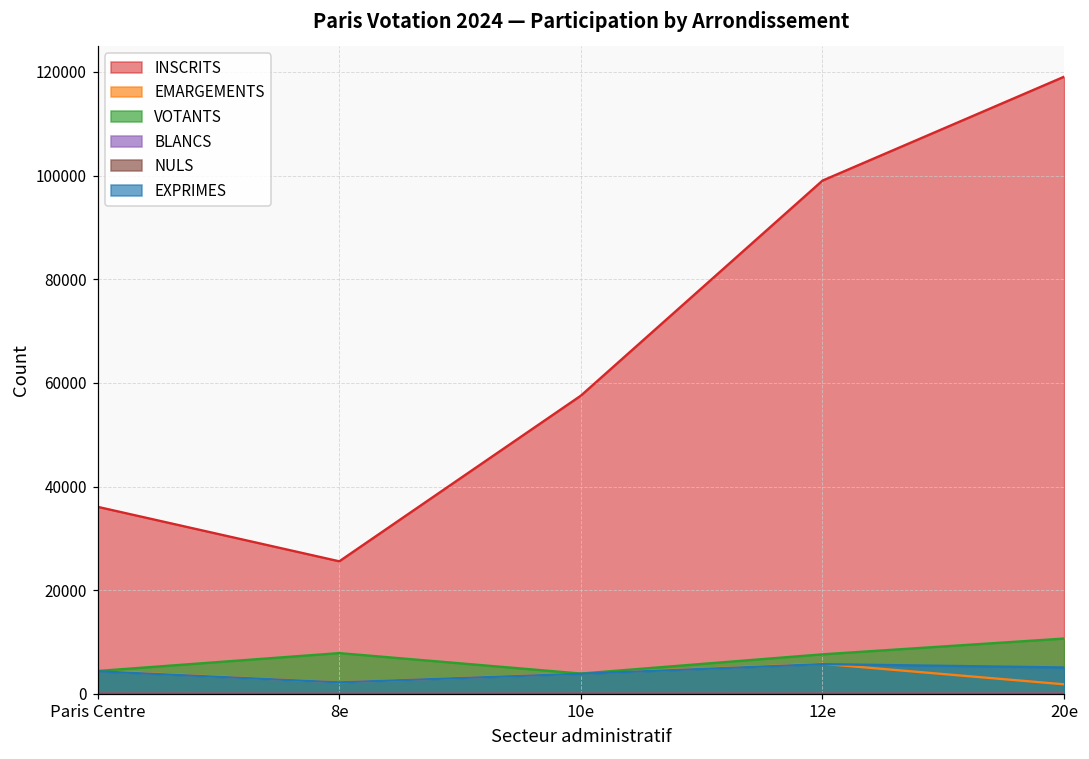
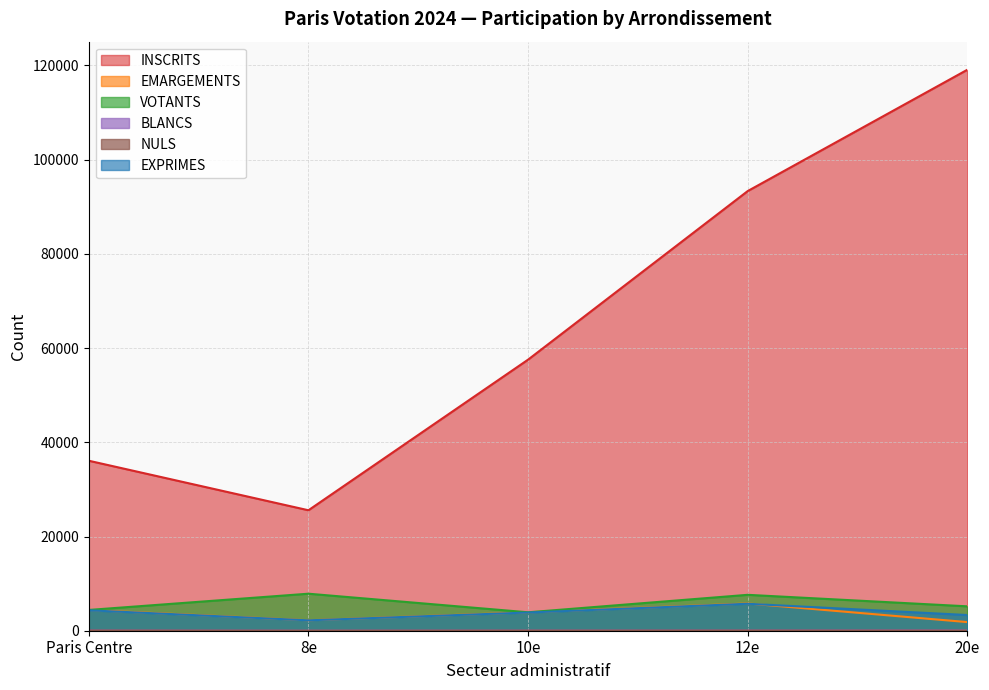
  {
    "INSCRITS": {
      "Paris Centre": 36000,
      "8e": 26000,
      "10e": 58000,
-     "12e": 99000,
+     "12e": 93000,
      "20e": 119000
    },
    "EMARGEMENTS": {
      "20e": 2000
    },
    "VOTANTS": {
      "8e": 8000,
      "12e": 8000,
-     "20e": 11000
+     "20e": 5000
    },
    "EXPRIMES": {
-     "20e": 5000
+     "20e": 3000
    }
  }
